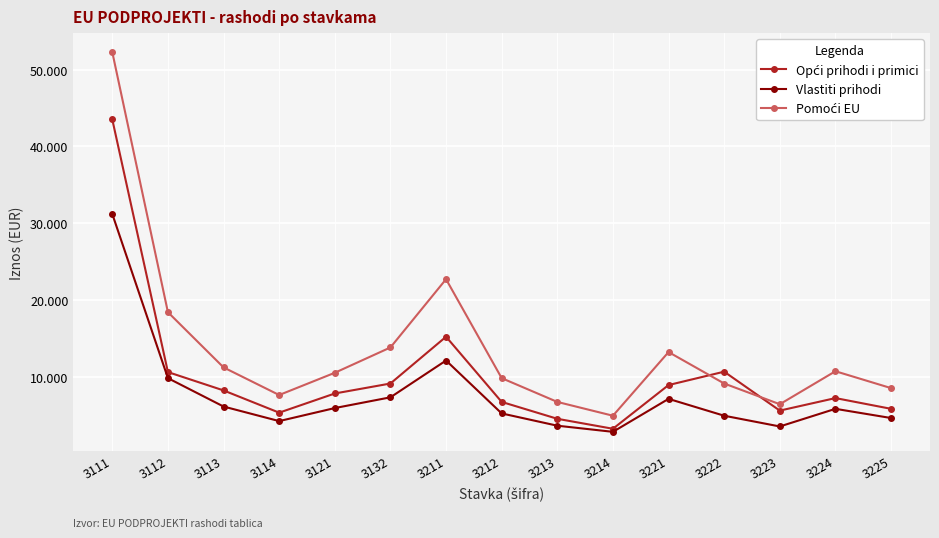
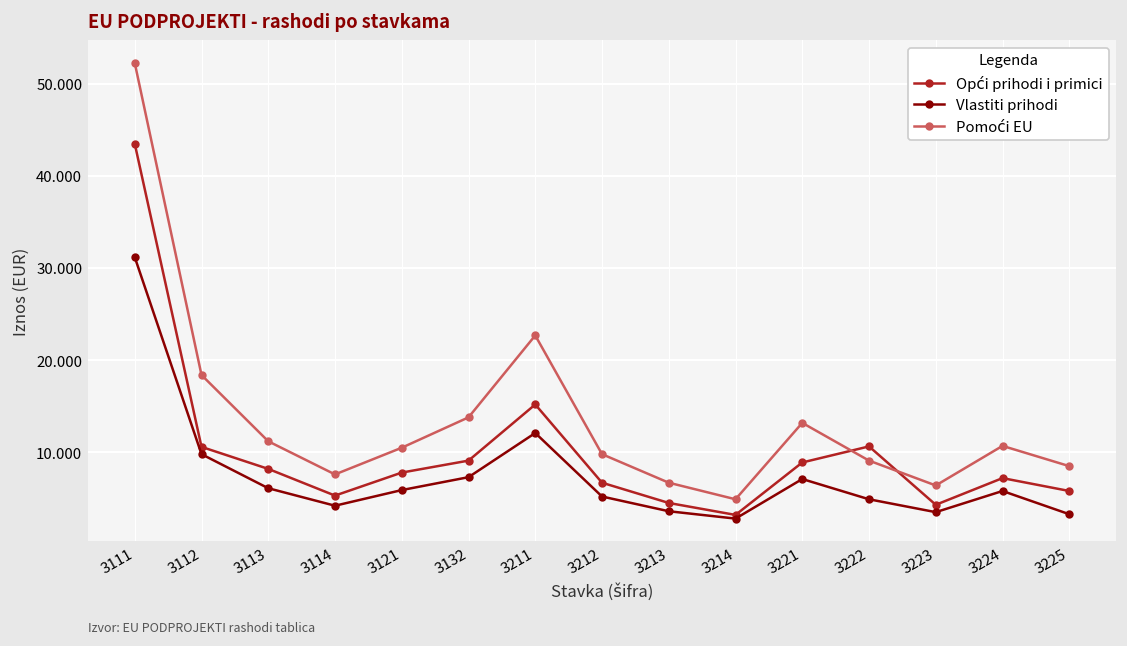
  {
    "Opći prihodi i primici": {
      "3111": 44,
      "3112": 11,
      "3113": 8,
      "3114": 5,
      "3121": 8,
      "3132": 9,
      "3211": 15,
      "3212": 7,
      "3213": 5,
      "3214": 3,
      "3221": 9,
      "3222": 11,
-     "3223": 6,
+     "3223": 4,
      "3224": 7,
      "3225": 6
    },
    "Vlastiti prihodi": {
      "3111": 31,
      "3112": 10,
      "3113": 6,
      "3114": 4,
      "3121": 6,
      "3132": 7,
      "3211": 12,
      "3212": 5,
      "3213": 4,
      "3214": 3,
      "3221": 7,
      "3222": 5,
      "3223": 4,
      "3224": 6,
-     "3225": 5
+     "3225": 3
    },
    "Pomoći EU": {
      "3111": 52,
      "3112": 18,
      "3113": 11,
      "3114": 8,
      "3121": 11,
      "3132": 14,
      "3211": 23,
      "3212": 10,
      "3213": 7,
      "3214": 5,
      "3221": 13,
      "3222": 9,
      "3223": 6,
      "3224": 11,
      "3225": 9
    }
  }
